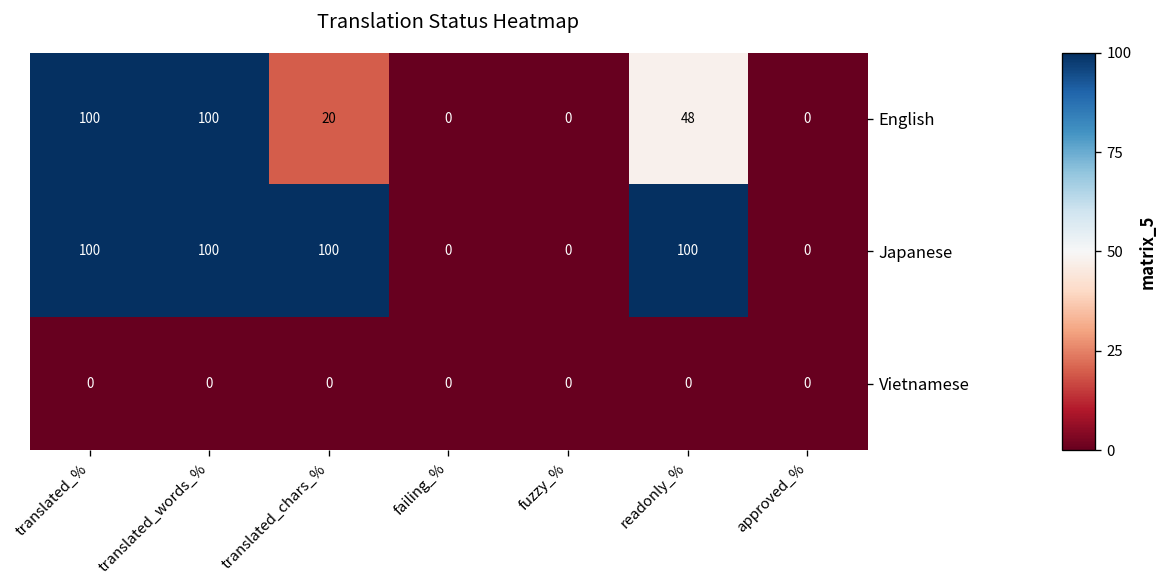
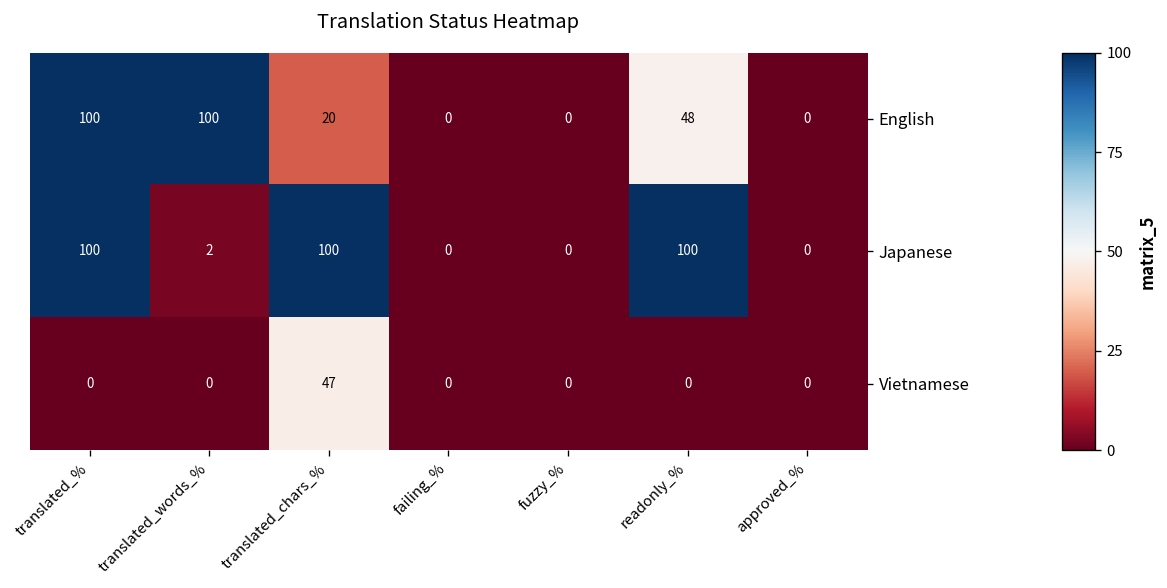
  {
    "English": {
      "translated_%": 100,
      "translated_words_%": 100,
      "translated_chars_%": 20,
      "failing_%": 0,
      "fuzzy_%": 0,
      "readonly_%": 48,
      "approved_%": 0
    },
    "Japanese": {
      "translated_%": 100,
-     "translated_words_%": 100,
+     "translated_words_%": 2,
      "translated_chars_%": 100,
      "failing_%": 0,
      "fuzzy_%": 0,
      "readonly_%": 100,
      "approved_%": 0
    },
    "Vietnamese": {
      "translated_%": 0,
      "translated_words_%": 0,
-     "translated_chars_%": 0,
+     "translated_chars_%": 47,
      "failing_%": 0,
      "fuzzy_%": 0,
      "readonly_%": 0,
      "approved_%": 0
    }
  }
